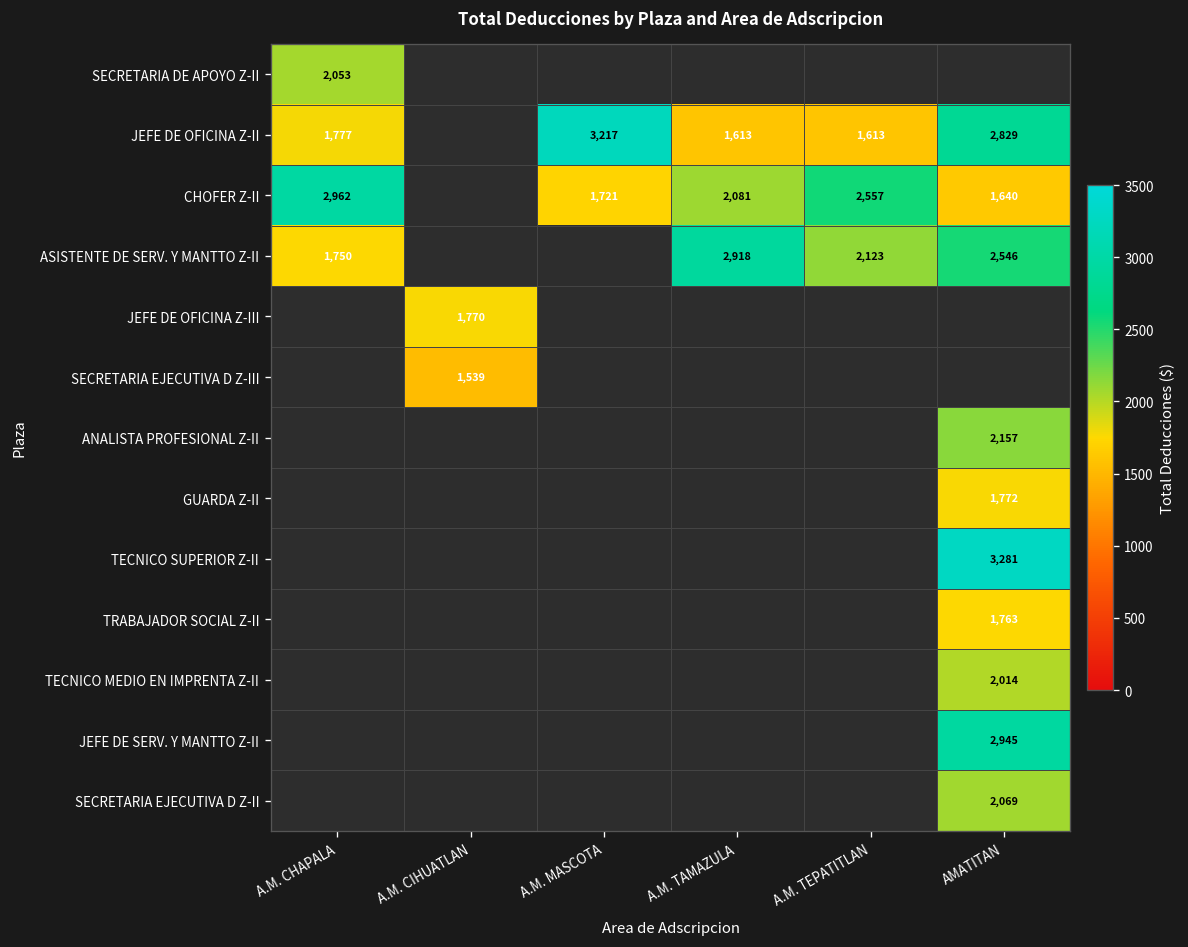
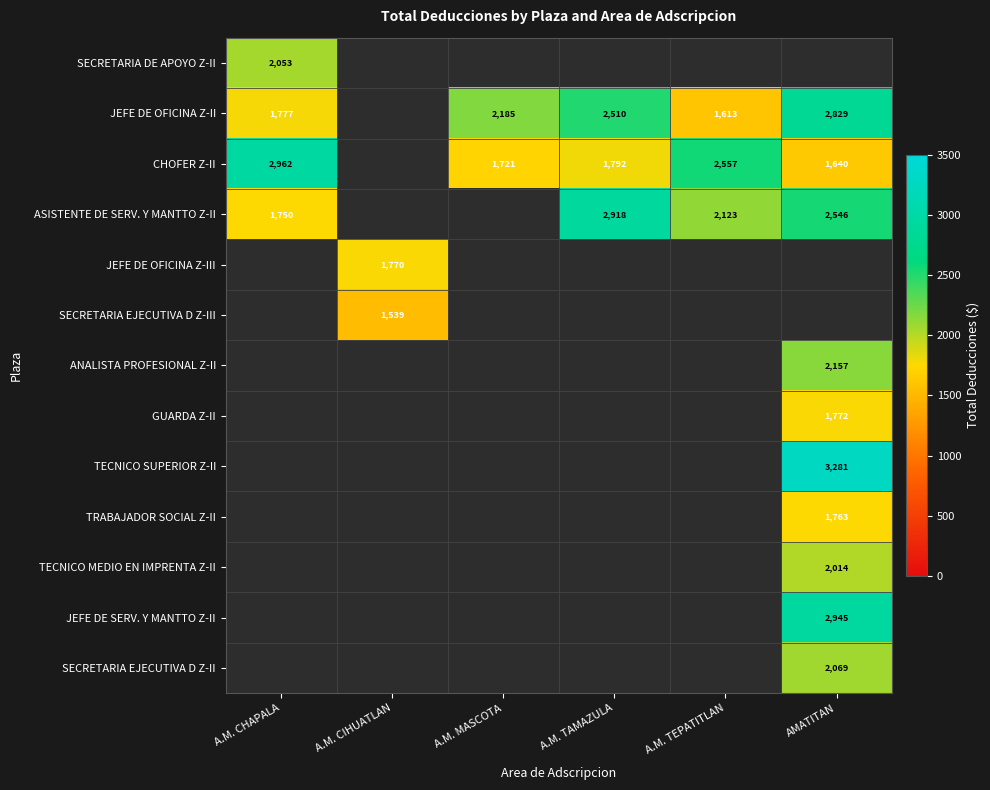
  {
    "SECRETARIA DE APOYO Z-II": {
      "A.M. CHAPALA": "2,053"
    },
    "JEFE DE OFICINA Z-II": {
      "A.M. CHAPALA": "1,777",
-     "A.M. MASCOTA": "3,217",
-     "A.M. TAMAZULA": "1,613",
+     "A.M. MASCOTA": "2,185",
+     "A.M. TAMAZULA": "2,510",
      "A.M. TEPATITLAN": "1,613",
      "AMATITAN": "2,829"
    },
    "CHOFER Z-II": {
      "A.M. CHAPALA": "2,962",
      "A.M. MASCOTA": "1,721",
-     "A.M. TAMAZULA": "2,081",
+     "A.M. TAMAZULA": "1,792",
      "A.M. TEPATITLAN": "2,557",
      "AMATITAN": "1,640"
    },
    "ASISTENTE DE SERV. Y MANTTO Z-II": {
      "A.M. CHAPALA": "1,750",
      "A.M. TAMAZULA": "2,918",
      "A.M. TEPATITLAN": "2,123",
      "AMATITAN": "2,546"
    },
    "JEFE DE OFICINA Z-III": {
      "A.M. CIHUATLAN": "1,770"
    },
    "SECRETARIA EJECUTIVA D Z-III": {
      "A.M. CIHUATLAN": "1,539"
    },
    "ANALISTA PROFESIONAL Z-II": {
      "AMATITAN": "2,157"
    },
    "GUARDA Z-II": {
      "AMATITAN": "1,772"
    },
    "TECNICO SUPERIOR Z-II": {
      "AMATITAN": "3,281"
    },
    "TRABAJADOR SOCIAL Z-II": {
      "AMATITAN": "1,763"
    },
    "TECNICO MEDIO EN IMPRENTA Z-II": {
      "AMATITAN": "2,014"
    },
    "JEFE DE SERV. Y MANTTO Z-II": {
      "AMATITAN": "2,945"
    },
    "SECRETARIA EJECUTIVA D Z-II": {
      "AMATITAN": "2,069"
    }
  }
